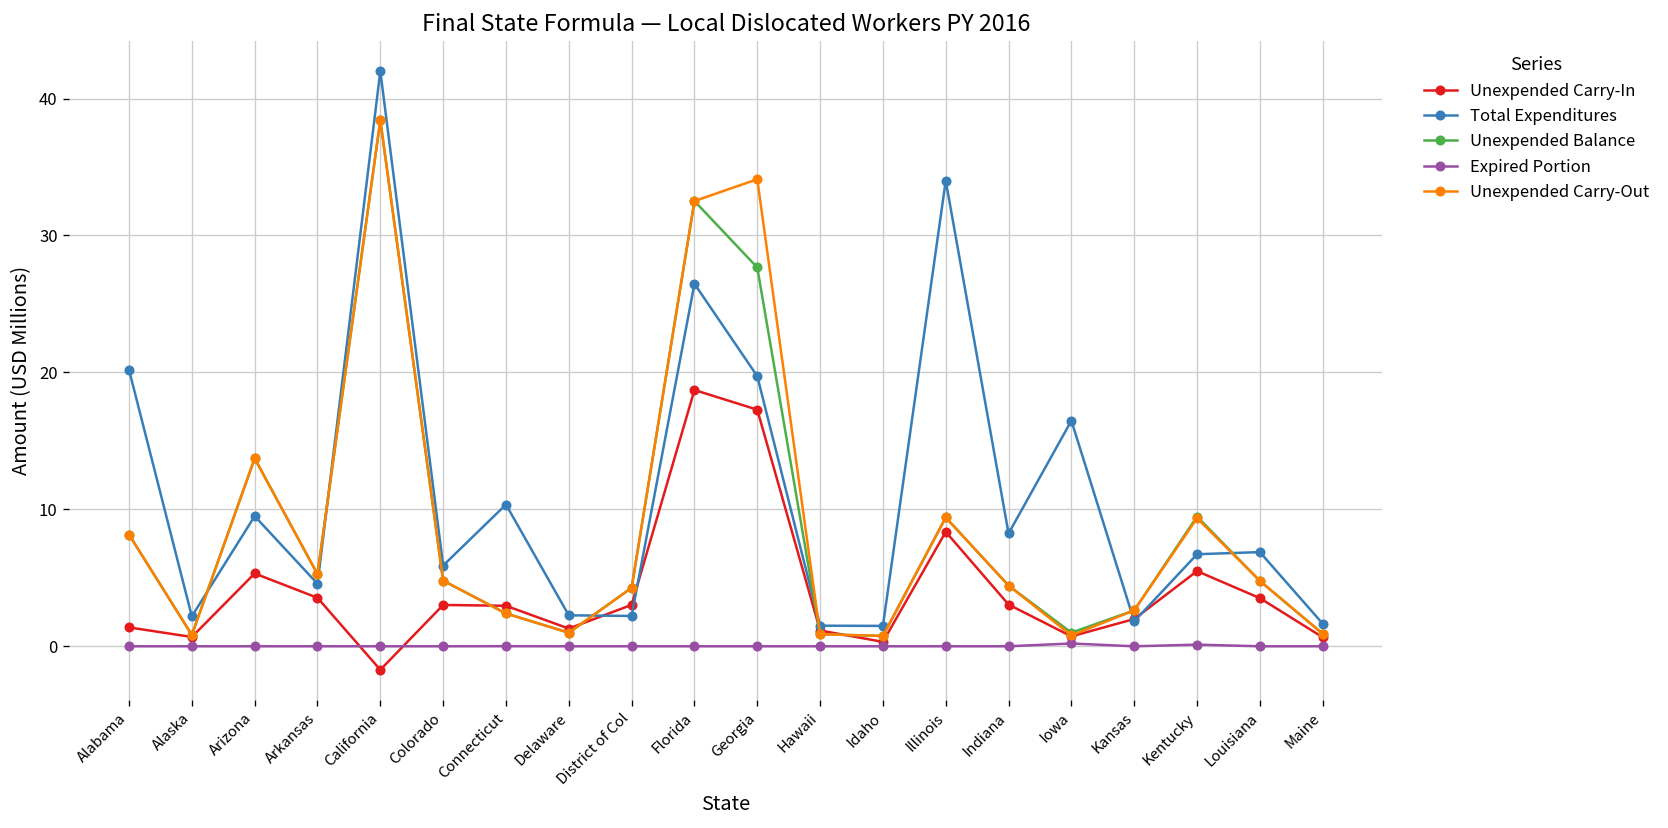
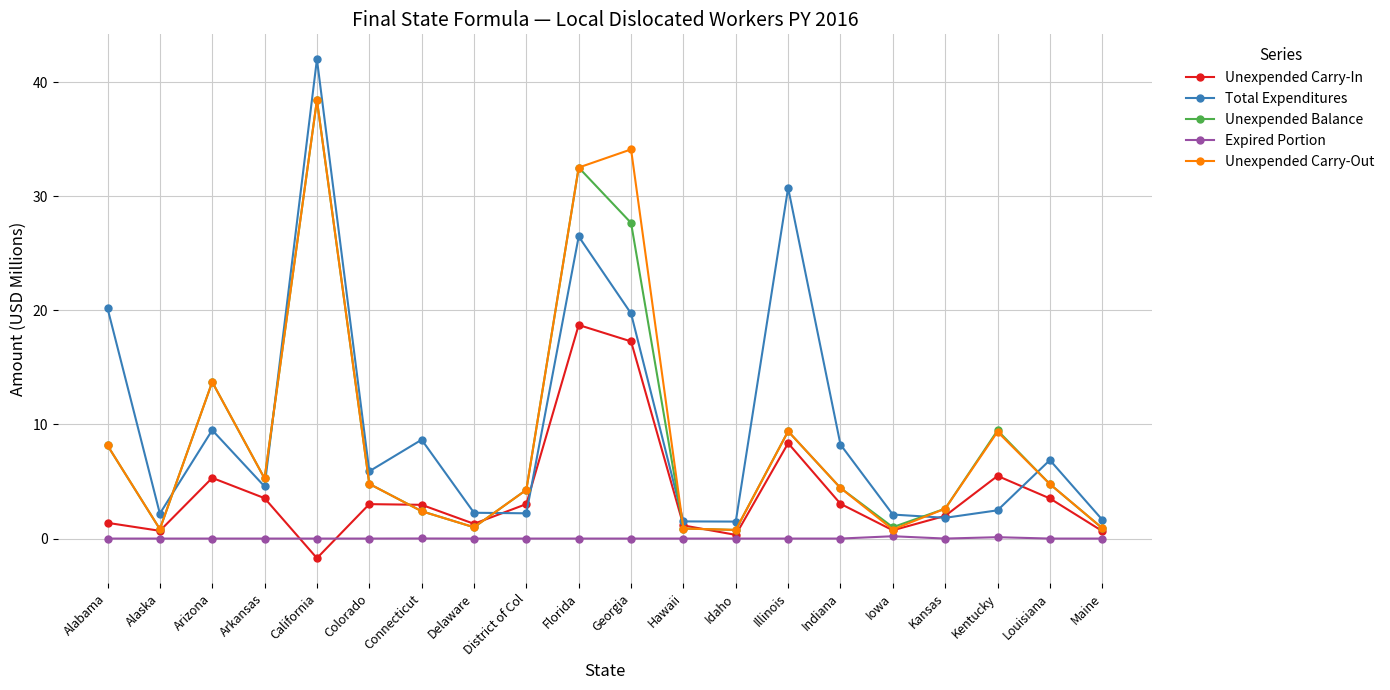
  {
    "Unexpended Carry-In": {
      "Alabama": 1.4,
      "Arizona": 5.3,
      "Arkansas": 3.5,
      "California": -1.7,
      "Colorado": 3.0,
      "Connecticut": 3.0,
      "Delaware": 1.3,
      "District of Col": 3.0,
      "Florida": 18.7,
      "Georgia": 17.3,
      "Hawaii": 1.2,
      "Idaho": 0.3,
      "Illinois": 8.4,
      "Indiana": 3.0,
      "Kentucky": 5.5,
      "Louisiana": 3.5,
      "Maine": 0.7
    },
    "Total Expenditures": {
      "Alabama": 20.2,
      "Alaska": 2.2,
      "Arizona": 9.5,
      "Arkansas": 4.6,
      "California": 42.0,
      "Colorado": 5.9,
-     "Connecticut": 10.4,
+     "Connecticut": 8.7,
      "Delaware": 2.3,
      "District of Col": 2.2,
      "Florida": 26.5,
      "Georgia": 19.7,
      "Hawaii": 1.5,
      "Idaho": 1.5,
-     "Illinois": 34.0,
+     "Illinois": 30.7,
      "Indiana": 8.2,
-     "Iowa": 16.5,
-     "Kentucky": 6.7,
+     "Iowa": 2.1,
+     "Kentucky": 2.5,
      "Louisiana": 6.9,
      "Maine": 1.7
    },
    "Unexpended Balance": {
      "Georgia": 27.7
    },
    "Expired Portion": {
      "Alabama": 0.0,
      "Alaska": 0.0,
      "Arizona": 0.0,
      "Arkansas": 0.0,
      "California": 0.0,
      "Colorado": 0.0,
      "Connecticut": 0.0,
      "Delaware": 0.0,
      "District of Col": 0.0,
      "Florida": 0.0,
      "Georgia": 0.0,
      "Hawaii": 0.0,
      "Idaho": 0.0,
      "Illinois": 0.0,
      "Indiana": 0.0,
      "Iowa": 0.2,
      "Kansas": 0.0,
      "Kentucky": 0.1,
      "Louisiana": 0.0,
      "Maine": 0.0
    },
    "Unexpended Carry-Out": {
      "Georgia": 34.1
    }
  }
